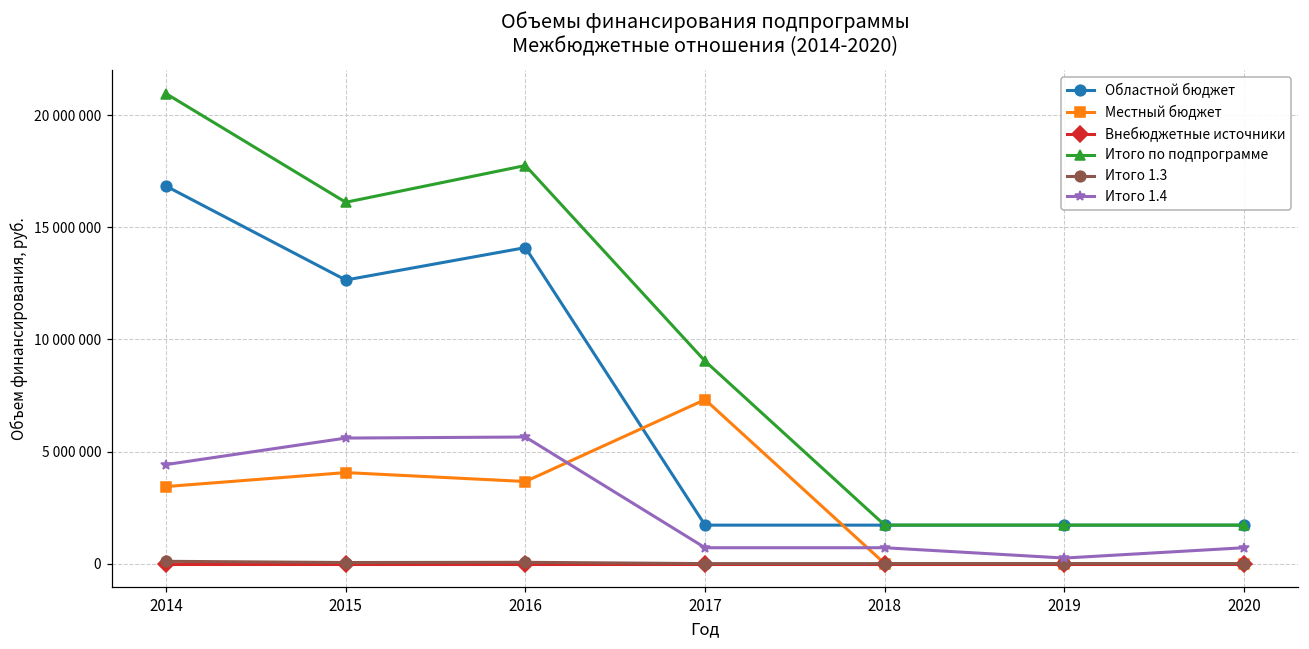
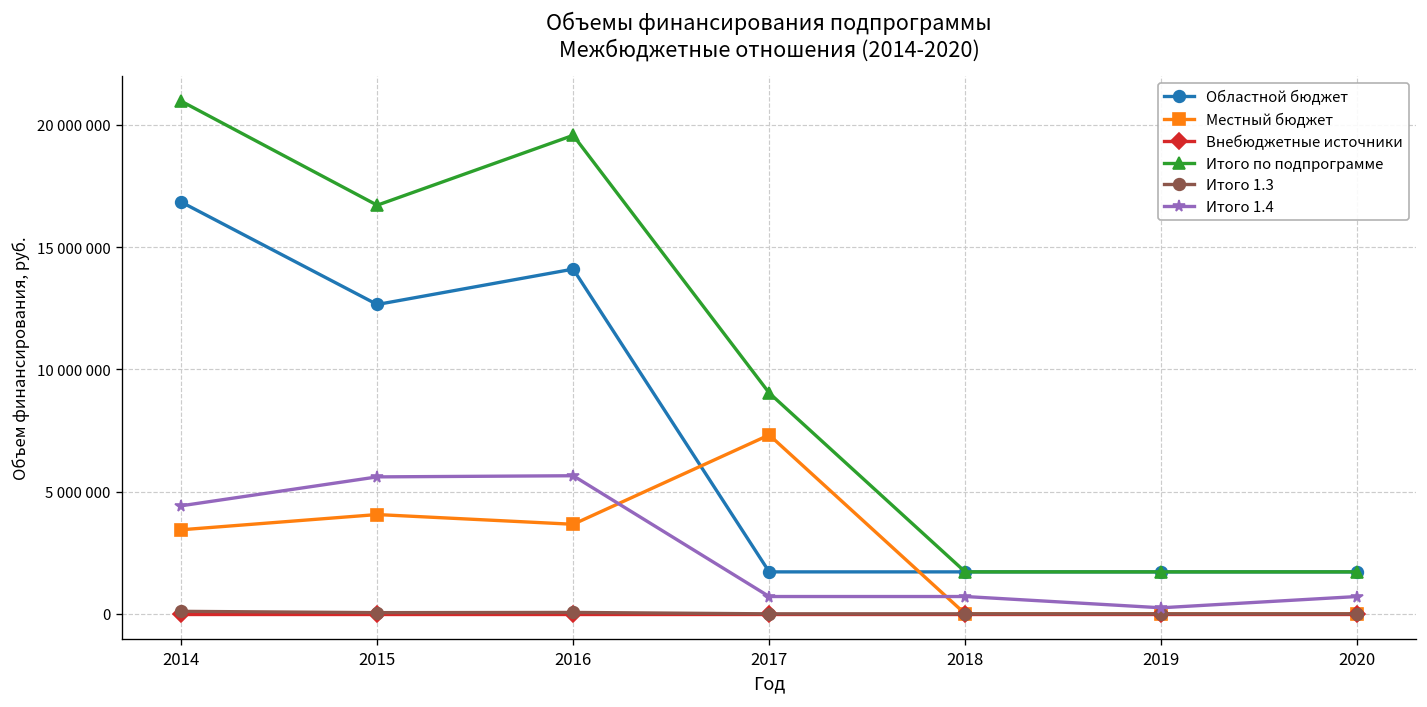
  {
    "Областной бюджет": {
      "2014": 16800000,
      "2015": 12600000,
      "2016": 14100000,
      "2017": 1700000
    },
    "Местный бюджет": {
      "2014": 3400000,
      "2015": 4100000,
      "2016": 3700000,
      "2017": 7300000
    },
    "Итого по подпрограмме": {
      "2014": 21000000,
-     "2015": 16100000,
-     "2016": 17800000,
+     "2015": 16700000,
+     "2016": 19600000,
      "2017": 9000000
    },
    "Итого 1.4": {
      "2014": 4400000,
      "2015": 5600000,
      "2016": 5600000,
      "2017": 700000,
      "2018": 700000,
      "2019": 200000,
      "2020": 700000
    }
  }
